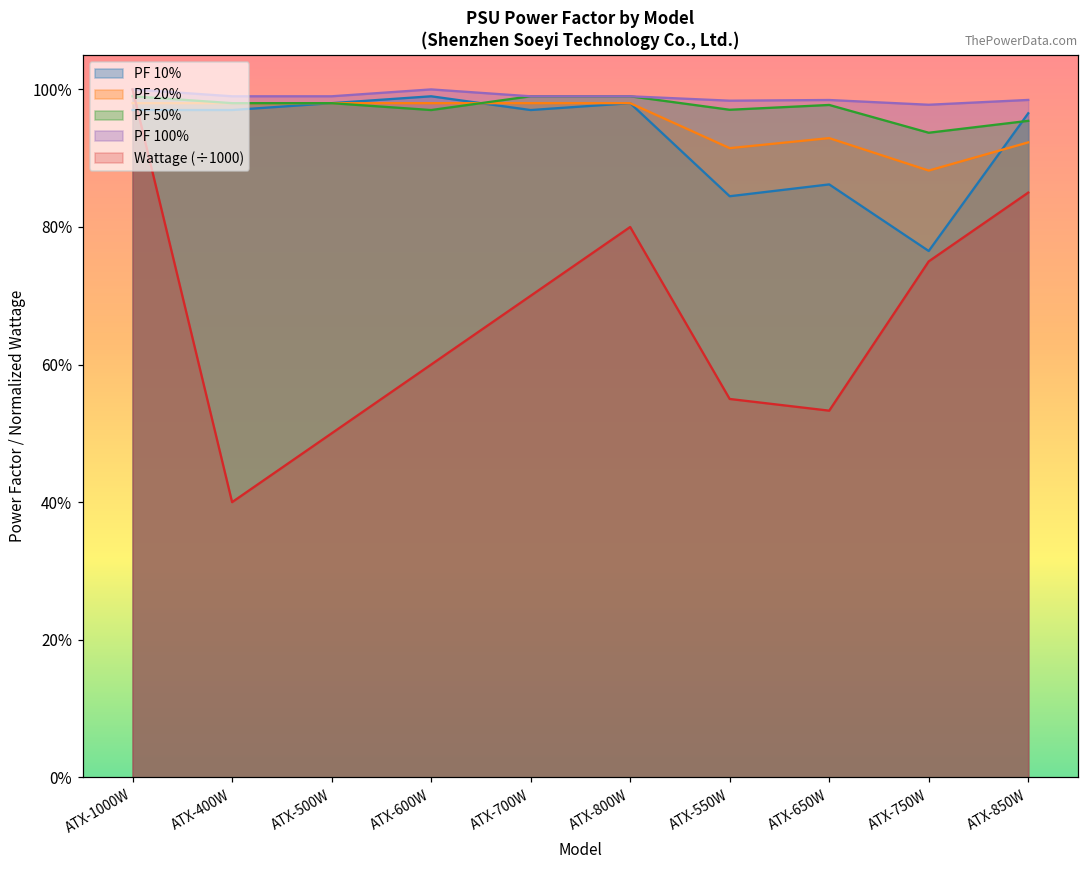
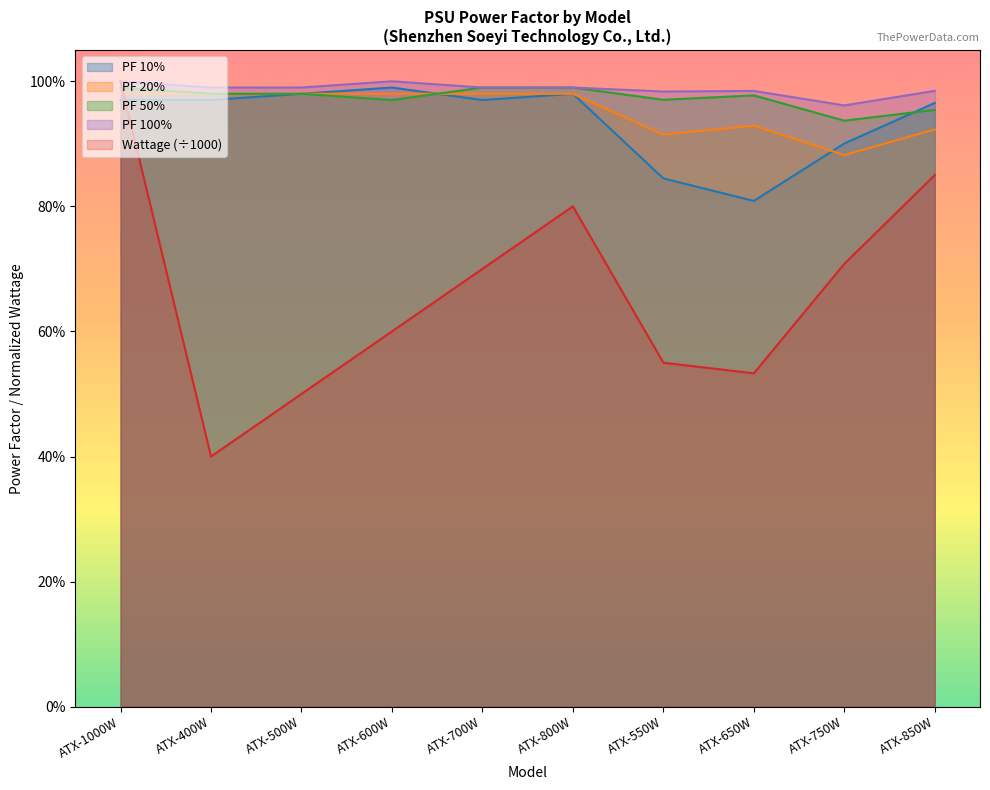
  {
    "PF 10%": {
      "ATX-600W": "99%",
      "ATX-700W": "97%",
      "ATX-550W": "84%",
-     "ATX-650W": "86%",
-     "ATX-750W": "77%",
+     "ATX-650W": "81%",
+     "ATX-750W": "90%",
      "ATX-850W": "97%"
    },
    "PF 20%": {
      "ATX-600W": "98%",
      "ATX-700W": "98%",
      "ATX-550W": "91%",
      "ATX-650W": "93%",
      "ATX-750W": "88%",
      "ATX-850W": "92%"
    },
    "PF 50%": {
      "ATX-600W": "97%",
      "ATX-550W": "97%",
      "ATX-650W": "98%",
      "ATX-750W": "94%",
      "ATX-850W": "95%"
    },
    "PF 100%": {
      "ATX-500W": "99%",
      "ATX-600W": "100%",
      "ATX-550W": "98%",
      "ATX-650W": "98%",
-     "ATX-750W": "98%",
+     "ATX-750W": "96%",
      "ATX-850W": "98%"
    },
    "Wattage (÷1000)": {
      "ATX-400W": "40%",
      "ATX-500W": "50%",
      "ATX-600W": "60%",
      "ATX-700W": "70%",
      "ATX-800W": "80%",
      "ATX-550W": "55%",
      "ATX-650W": "53%",
-     "ATX-750W": "75%",
+     "ATX-750W": "71%",
      "ATX-850W": "85%"
    }
  }
